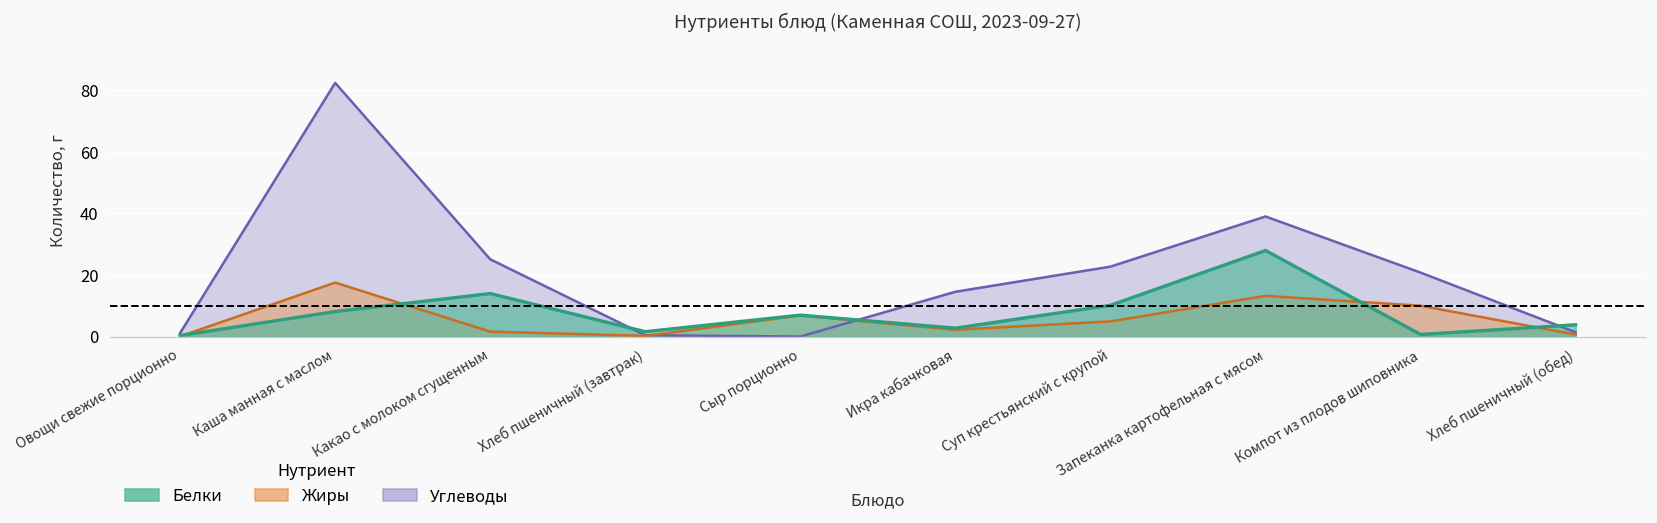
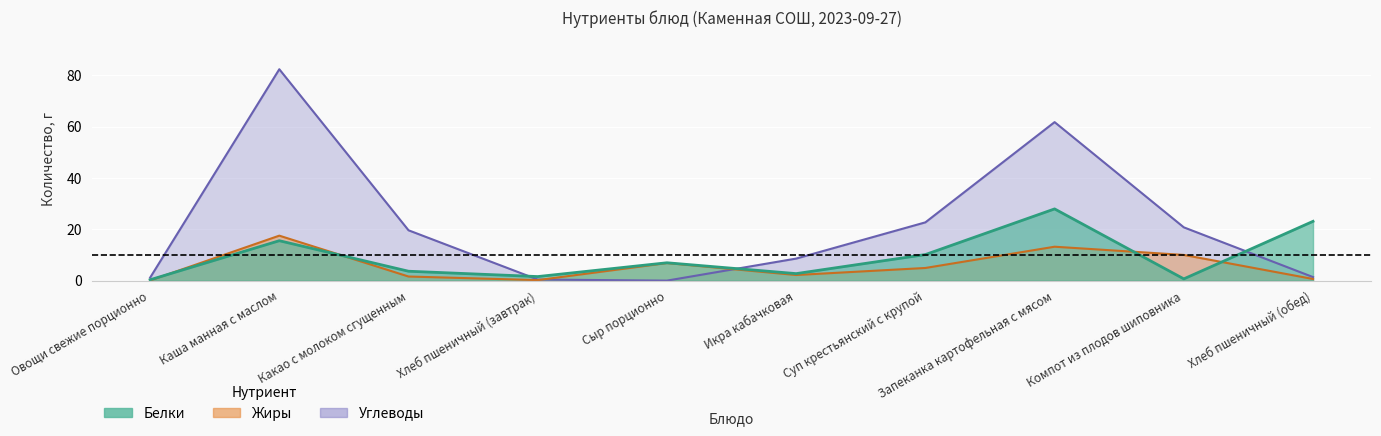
  {
    "Углеводы": {
      "Каша манная с маслом": 82,
-     "Какао с молоком сгущенным": 25,
+     "Какао с молоком сгущенным": 20,
      "Сыр порционно": 0,
-     "Икра кабачковая": 15,
+     "Икра кабачковая": 9,
      "Суп крестьянский с крупой": 23,
-     "Запеканка картофельная с мясом": 39,
+     "Запеканка картофельная с мясом": 62,
      "Компот из плодов шиповника": 21
    },
    "Жиры": {
      "Каша манная с маслом": 18,
      "Какао с молоком сгущенным": 2,
      "Суп крестьянский с крупой": 5,
      "Запеканка картофельная с мясом": 13,
      "Компот из плодов шиповника": 10
    },
    "Белки": {
-     "Каша манная с маслом": 8,
-     "Какао с молоком сгущенным": 14,
+     "Каша манная с маслом": 16,
+     "Какао с молоком сгущенным": 4,
      "Хлеб пшеничный (завтрак)": 2,
      "Суп крестьянский с крупой": 10,
      "Запеканка картофельная с мясом": 28,
      "Компот из плодов шиповника": 1,
-     "Хлеб пшеничный (обед)": 4
+     "Хлеб пшеничный (обед)": 23
    }
  }
